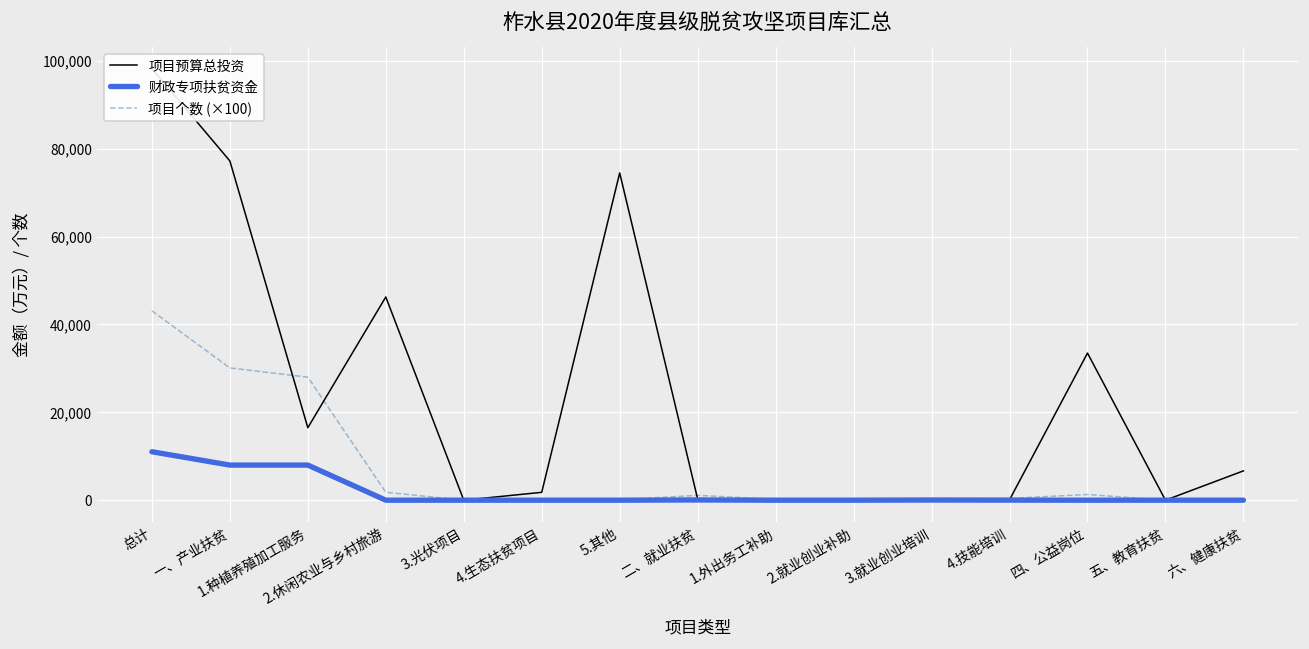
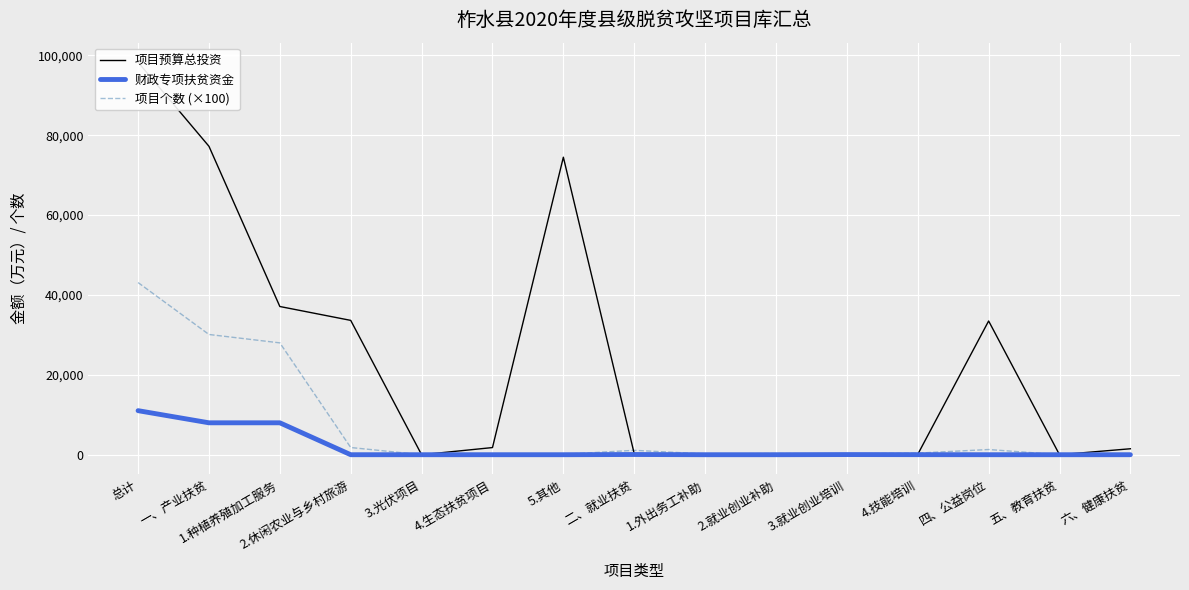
  {
    "项目预算总投资": {
      "一、产业扶贫": "77,000",
-     "1.种植养殖加工服务": "16,000",
-     "2.休闲农业与乡村旅游": "46,000",
+     "1.种植养殖加工服务": "37,000",
+     "2.休闲农业与乡村旅游": "34,000",
      "4.生态扶贫项目": "2,000",
      "5.其他": "74,000",
      "四、公益岗位": "33,000",
-     "六、健康扶贫": "7,000"
+     "六、健康扶贫": "1,000"
    }
  }
